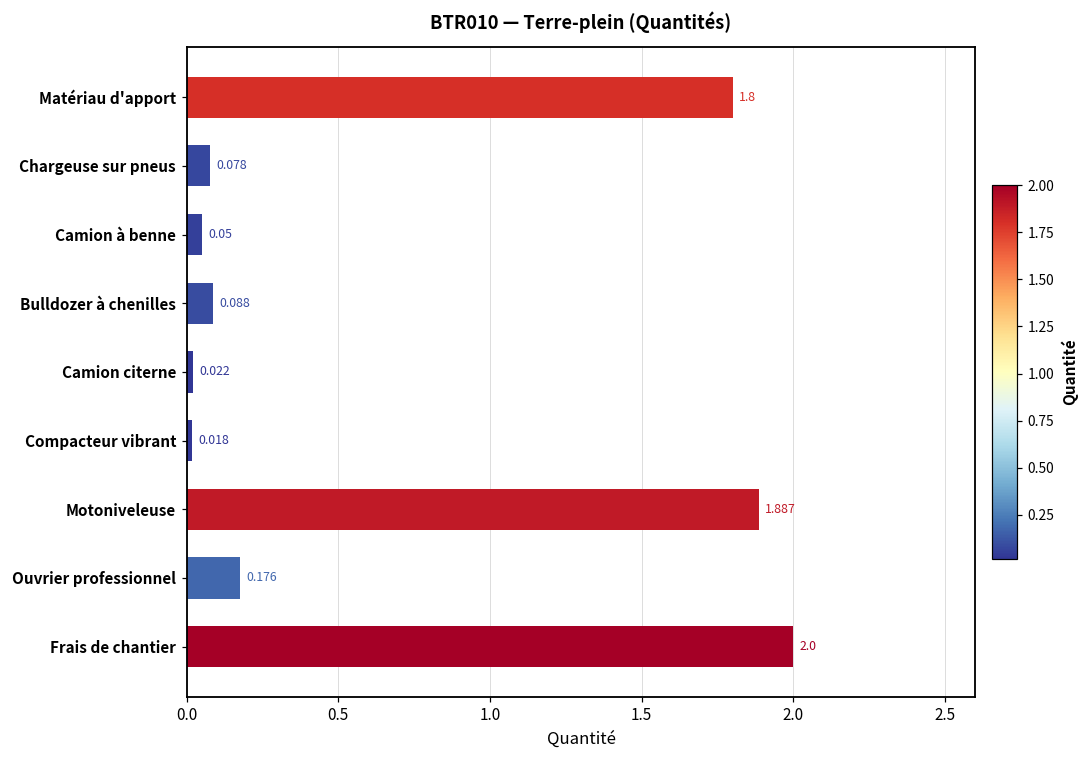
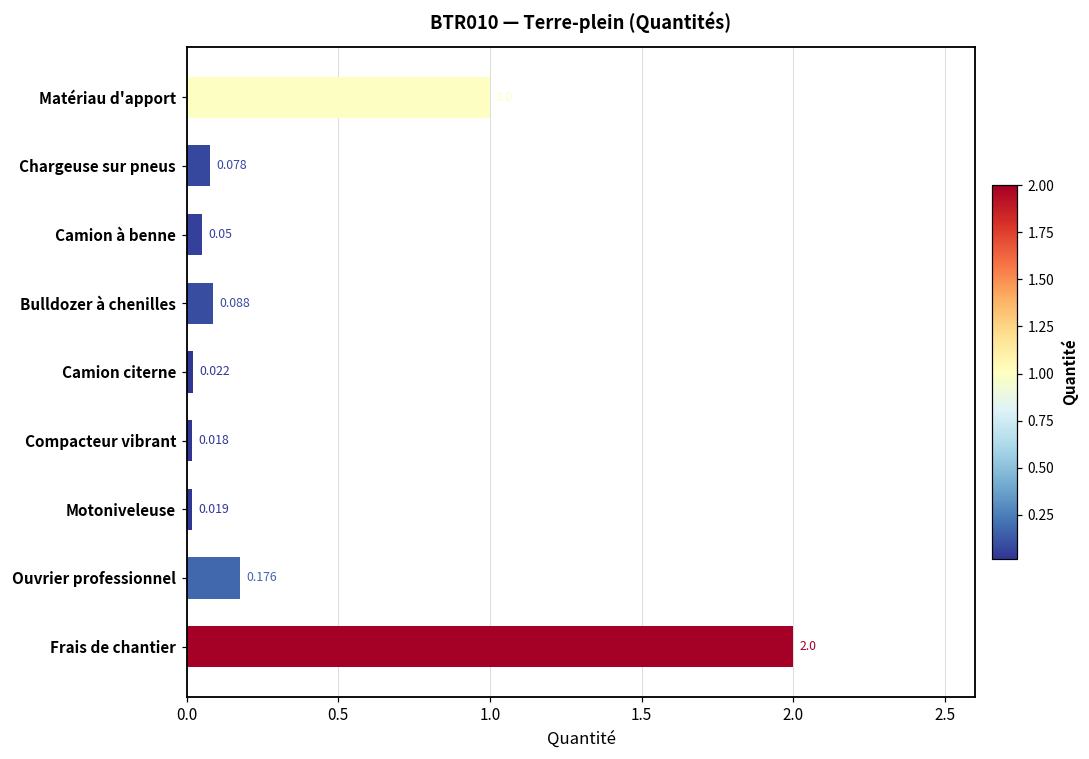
  {
-   "Matériau d'apport": 1.8,
+   "Matériau d'apport": 1.0,
    "Chargeuse sur pneus": 0.078,
    "Camion à benne": 0.05,
    "Bulldozer à chenilles": 0.088,
    "Camion citerne": 0.022,
    "Compacteur vibrant": 0.018,
-   "Motoniveleuse": 1.887,
+   "Motoniveleuse": 0.019,
    "Ouvrier professionnel": 0.176,
    "Frais de chantier": 2.0
  }
